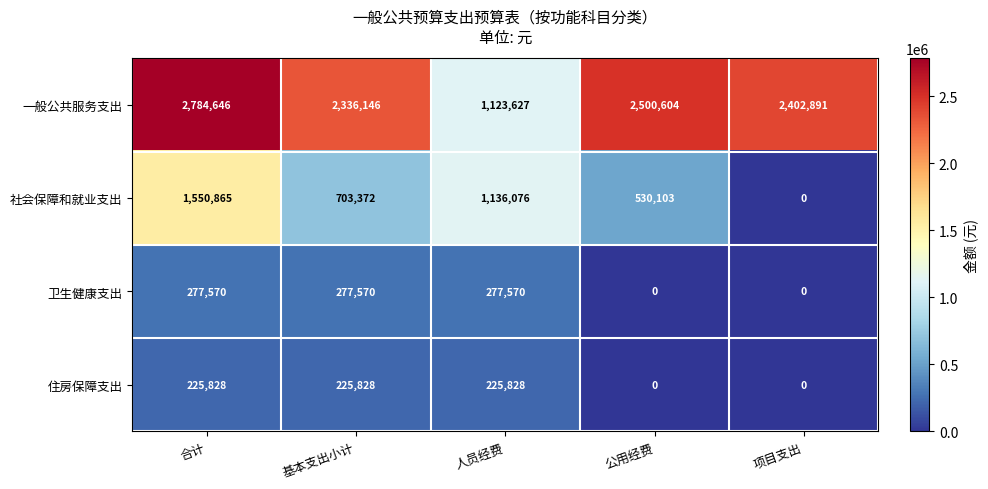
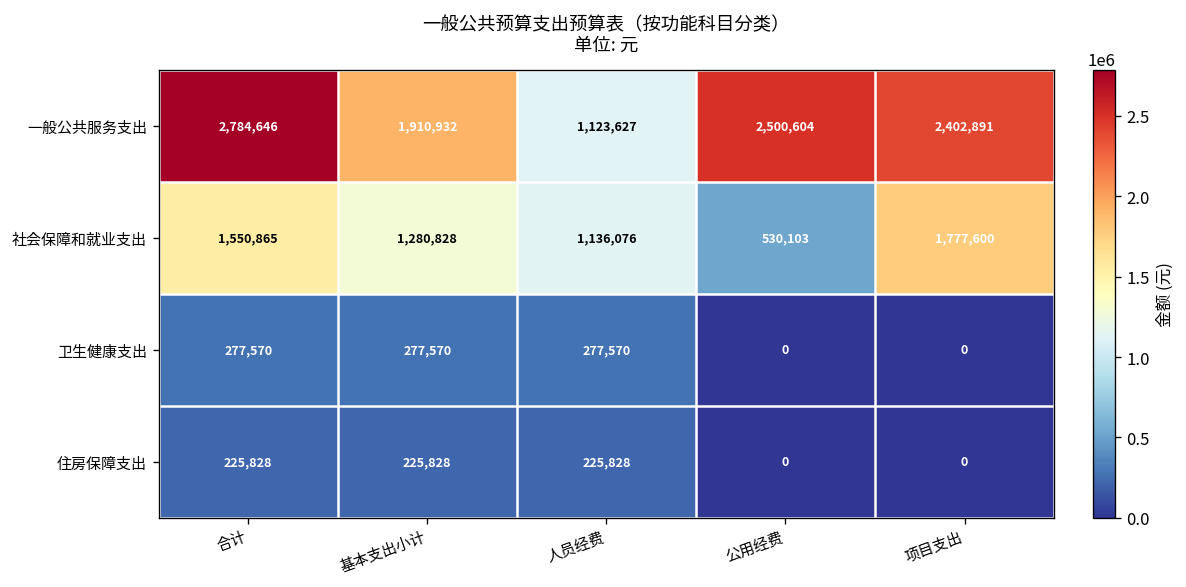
  {
    "一般公共服务支出": {
      "合计": "2,784,646",
-     "基本支出小计": "2,336,146",
+     "基本支出小计": "1,910,932",
      "人员经费": "1,123,627",
      "公用经费": "2,500,604",
      "项目支出": "2,402,891"
    },
    "社会保障和就业支出": {
      "合计": "1,550,865",
-     "基本支出小计": "703,372",
+     "基本支出小计": "1,280,828",
      "人员经费": "1,136,076",
      "公用经费": "530,103",
-     "项目支出": "0"
+     "项目支出": "1,777,600"
    },
    "卫生健康支出": {
      "合计": "277,570",
      "基本支出小计": "277,570",
      "人员经费": "277,570",
      "公用经费": "0",
      "项目支出": "0"
    },
    "住房保障支出": {
      "合计": "225,828",
      "基本支出小计": "225,828",
      "人员经费": "225,828",
      "公用经费": "0",
      "项目支出": "0"
    }
  }
